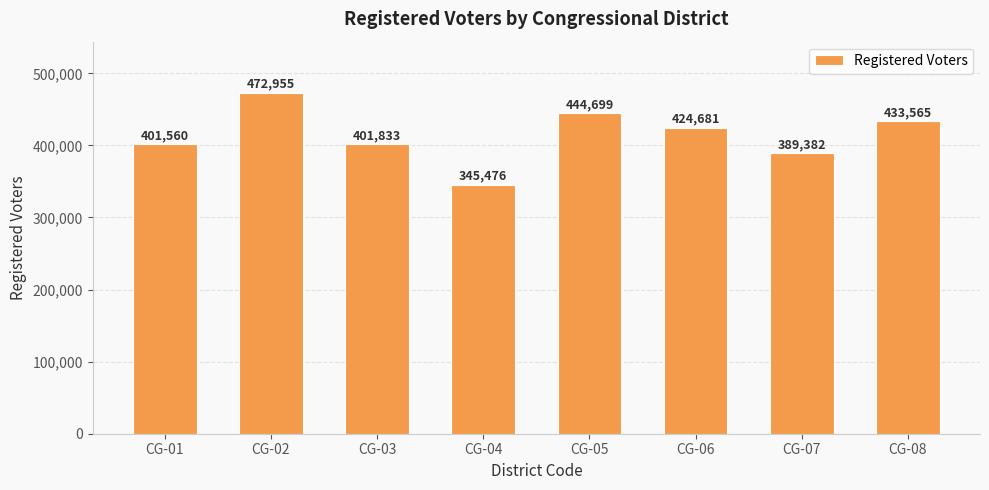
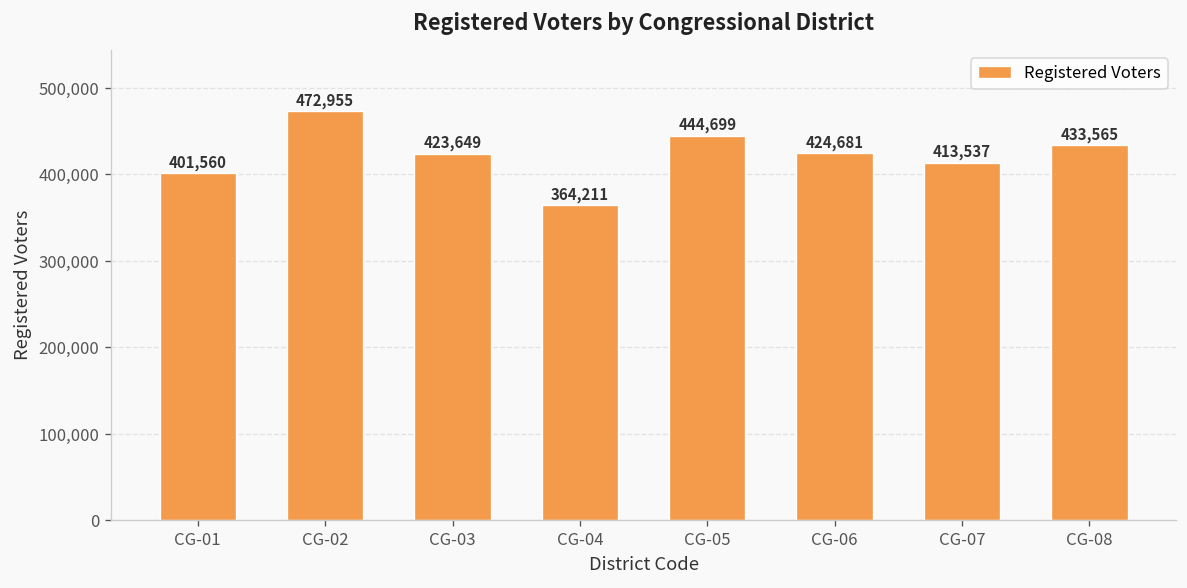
  {
    "CG-01": "401,560",
    "CG-02": "472,955",
-   "CG-03": "401,833",
-   "CG-04": "345,476",
+   "CG-03": "423,649",
+   "CG-04": "364,211",
    "CG-05": "444,699",
    "CG-06": "424,681",
-   "CG-07": "389,382",
+   "CG-07": "413,537",
    "CG-08": "433,565"
  }
